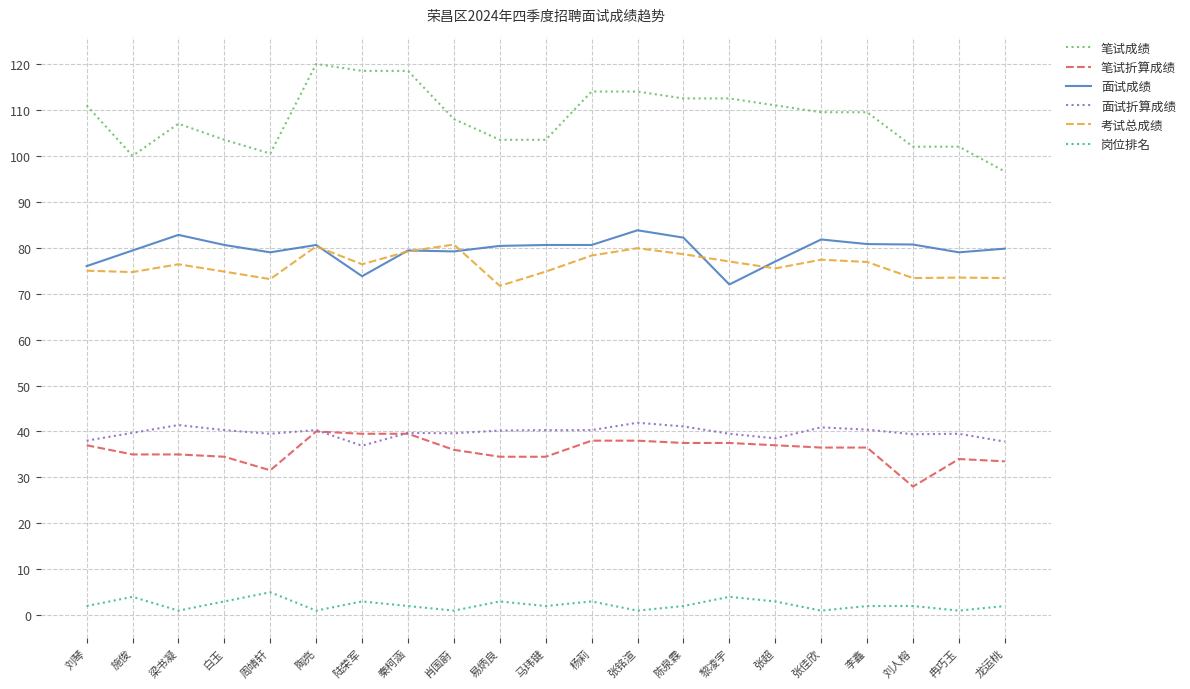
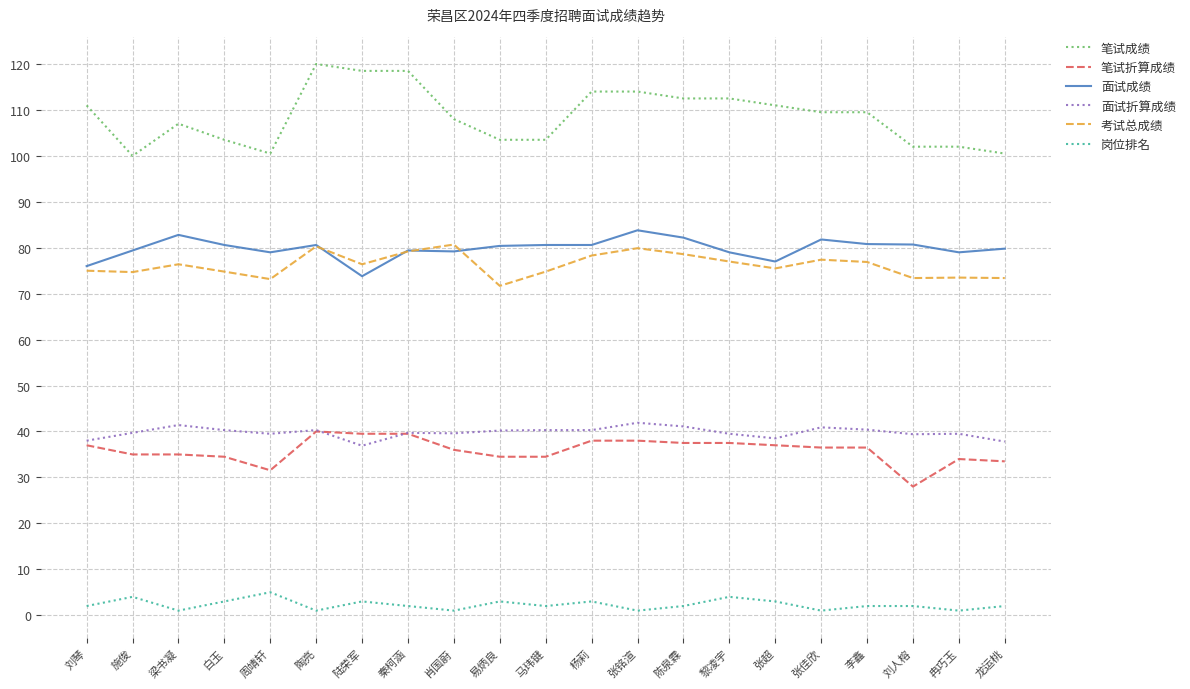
  {
    "笔试成绩": {
      "刘琴": 111,
      "施俊": 100,
      "梁书凝": 107,
      "白玉": 104,
      "周靖轩": 101,
      "陶亮": 120,
      "陆荣军": 119,
      "秦柯涵": 119,
      "肖国蔚": 108,
      "易炳良": 104,
      "马玮键": 104,
      "杨莉": 114,
      "张铭渲": 114,
      "陈泉霖": 113,
      "黎凌宇": 113,
      "张超": 111,
      "张佳欣": 110,
      "李鑫": 110,
      "刘人榕": 102,
      "冉巧玉": 102,
-     "龙运桃": 97
+     "龙运桃": 101
    },
    "笔试折算成绩": {
      "刘琴": 37,
      "施俊": 35,
      "梁书凝": 35,
      "白玉": 35,
      "周靖轩": 32,
      "陆荣军": 40,
      "肖国蔚": 36,
      "易炳良": 35,
      "马玮键": 35,
      "杨莉": 38,
      "张铭渲": 38,
      "陈泉霖": 38,
      "黎凌宇": 38,
      "张超": 37,
      "张佳欣": 37,
      "李鑫": 37,
      "刘人榕": 28,
      "冉巧玉": 34,
      "龙运桃": 34
    },
    "面试成绩": {
      "刘琴": 76,
      "施俊": 79,
      "梁书凝": 83,
      "白玉": 81,
      "周靖轩": 79,
      "陆荣军": 74,
      "肖国蔚": 79,
      "易炳良": 80,
      "马玮键": 81,
      "杨莉": 81,
      "张铭渲": 84,
      "陈泉霖": 82,
-     "黎凌宇": 72,
+     "黎凌宇": 79,
      "张超": 77,
      "张佳欣": 82,
      "李鑫": 81,
      "刘人榕": 81,
      "冉巧玉": 79,
      "龙运桃": 80
    },
    "面试折算成绩": {
      "刘琴": 38,
      "施俊": 40,
      "梁书凝": 41,
      "白玉": 40,
      "周靖轩": 40,
      "陆荣军": 37,
      "肖国蔚": 40,
      "易炳良": 40,
      "马玮键": 40,
      "杨莉": 40,
      "张铭渲": 42,
      "陈泉霖": 41,
      "黎凌宇": 40,
      "张超": 39,
      "张佳欣": 41,
      "李鑫": 40,
      "刘人榕": 39,
      "冉巧玉": 40,
      "龙运桃": 38
    },
    "考试总成绩": {
      "刘琴": 75,
      "施俊": 75,
      "梁书凝": 76,
      "白玉": 75,
      "周靖轩": 73,
      "陆荣军": 76,
      "肖国蔚": 81,
      "易炳良": 72,
      "马玮键": 75,
      "杨莉": 78,
      "张铭渲": 80,
      "陈泉霖": 79,
      "黎凌宇": 77,
      "张超": 76,
      "张佳欣": 77,
      "李鑫": 77,
      "刘人榕": 73,
      "冉巧玉": 74,
      "龙运桃": 73
    },
    "岗位排名": {
      "刘琴": 2,
      "施俊": 4,
      "梁书凝": 1,
      "白玉": 3,
      "周靖轩": 5,
      "陶亮": 1,
      "陆荣军": 3,
      "秦柯涵": 2,
      "肖国蔚": 1,
      "易炳良": 3,
      "马玮键": 2,
      "杨莉": 3,
      "张铭渲": 1,
      "陈泉霖": 2,
      "黎凌宇": 4,
      "张超": 3,
      "张佳欣": 1,
      "李鑫": 2,
      "刘人榕": 2,
      "冉巧玉": 1,
      "龙运桃": 2
    }
  }
